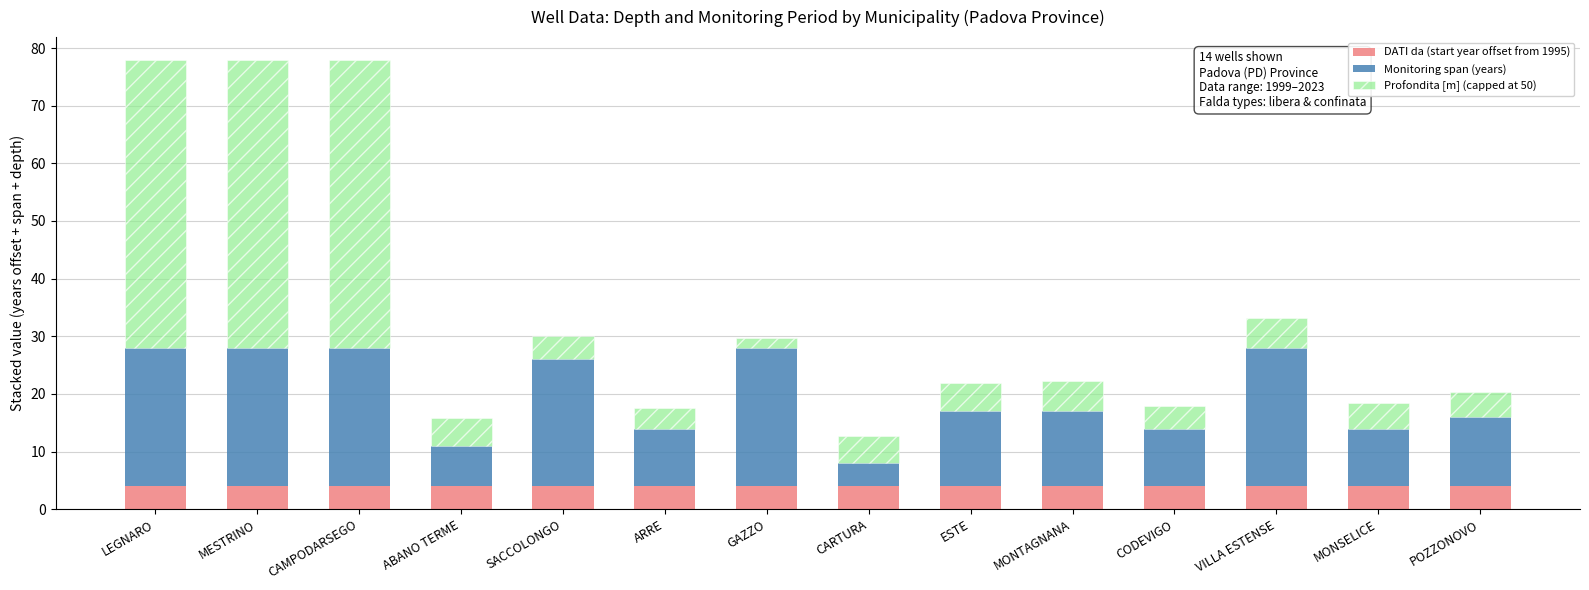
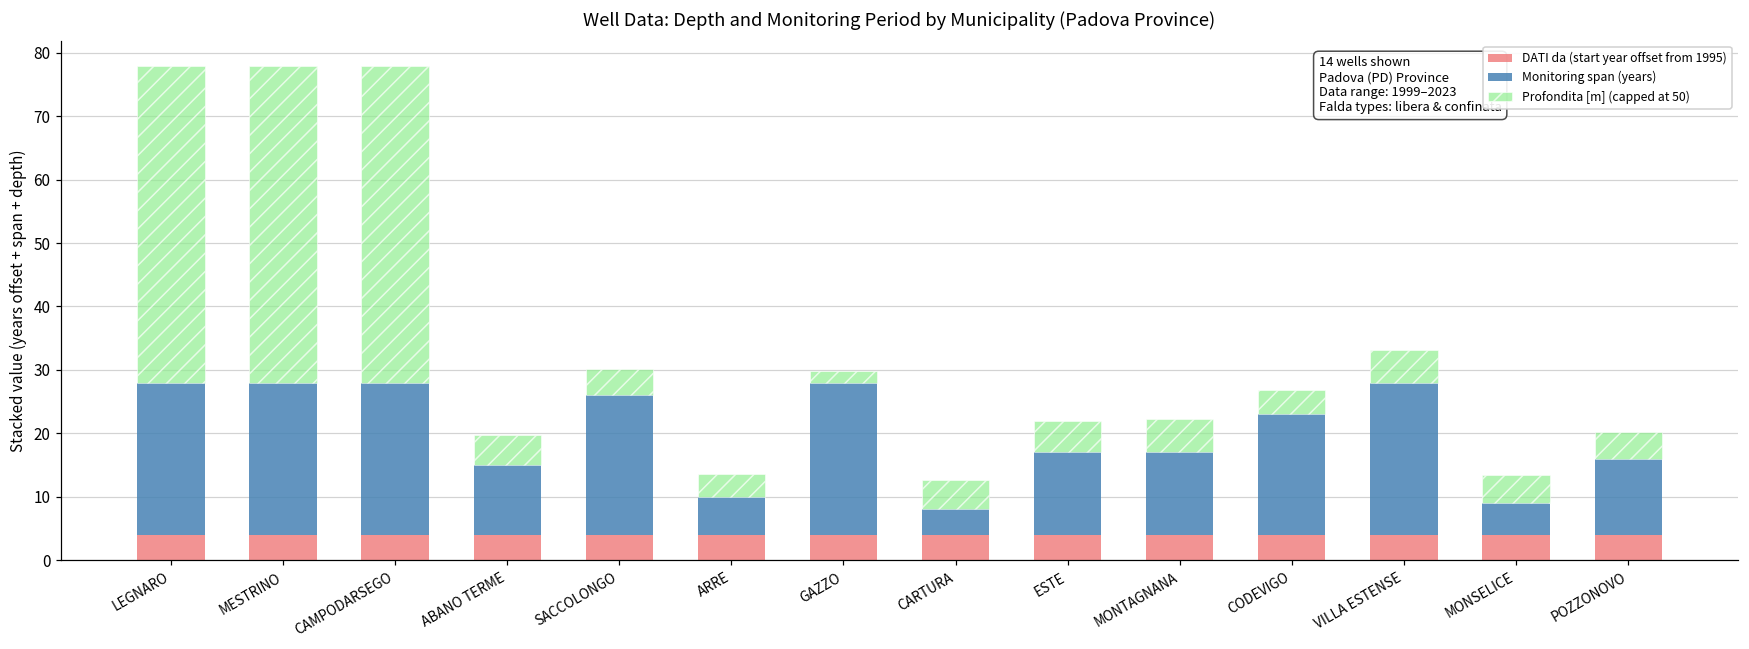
  {
    "DATI da (start year offset from 1995)": {
      "LEGNARO": 4,
      "MESTRINO": 4,
      "CAMPODARSEGO": 4,
      "ABANO TERME": 4,
      "SACCOLONGO": 4,
      "ARRE": 4,
      "GAZZO": 4,
      "CARTURA": 4,
      "ESTE": 4,
      "MONTAGNANA": 4,
      "CODEVIGO": 4,
      "VILLA ESTENSE": 4,
      "MONSELICE": 4,
      "POZZONOVO": 4
    },
    "Monitoring span (years)": {
      "LEGNARO": 24,
      "MESTRINO": 24,
      "CAMPODARSEGO": 24,
-     "ABANO TERME": 7,
+     "ABANO TERME": 11,
      "SACCOLONGO": 22,
-     "ARRE": 10,
+     "ARRE": 6,
      "GAZZO": 24,
      "CARTURA": 4,
      "ESTE": 13,
      "MONTAGNANA": 13,
-     "CODEVIGO": 10,
+     "CODEVIGO": 19,
      "VILLA ESTENSE": 24,
-     "MONSELICE": 10,
+     "MONSELICE": 5,
      "POZZONOVO": 12
    },
    "Profondita [m] (capped at 50)": {
      "LEGNARO": 50,
      "MESTRINO": 50,
      "CAMPODARSEGO": 50,
      "ABANO TERME": 5,
      "SACCOLONGO": 4,
      "ARRE": 4,
      "GAZZO": 2,
      "CARTURA": 5,
      "ESTE": 5,
      "MONTAGNANA": 5,
      "CODEVIGO": 4,
      "VILLA ESTENSE": 5,
      "MONSELICE": 5,
      "POZZONOVO": 4
    }
  }
